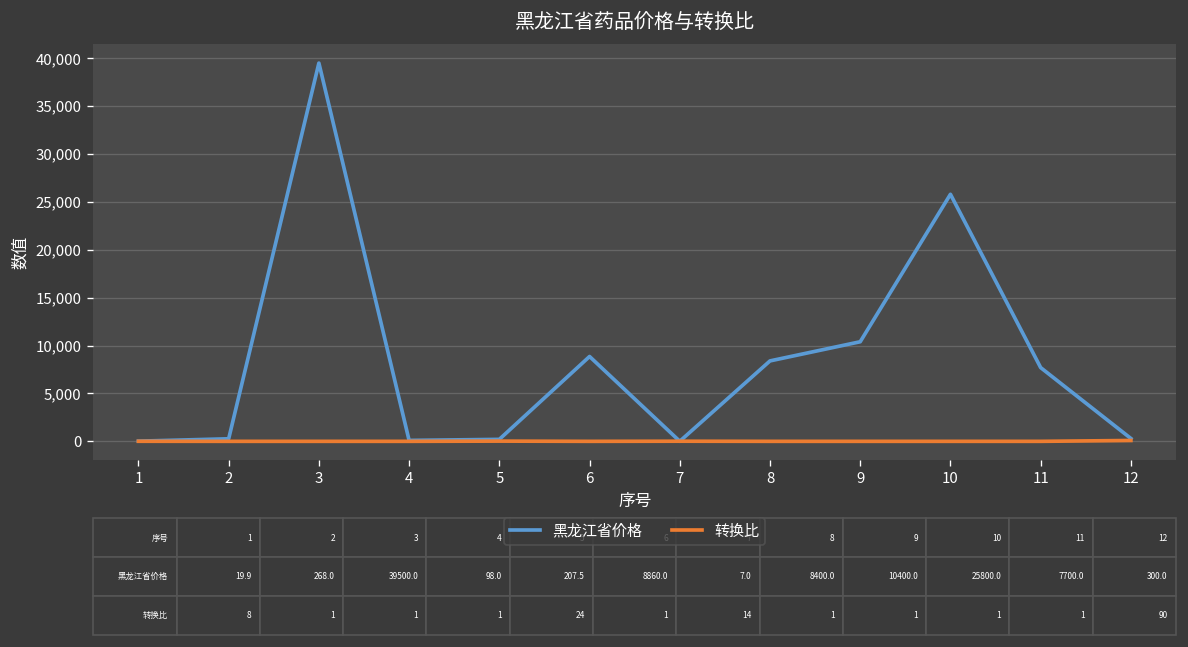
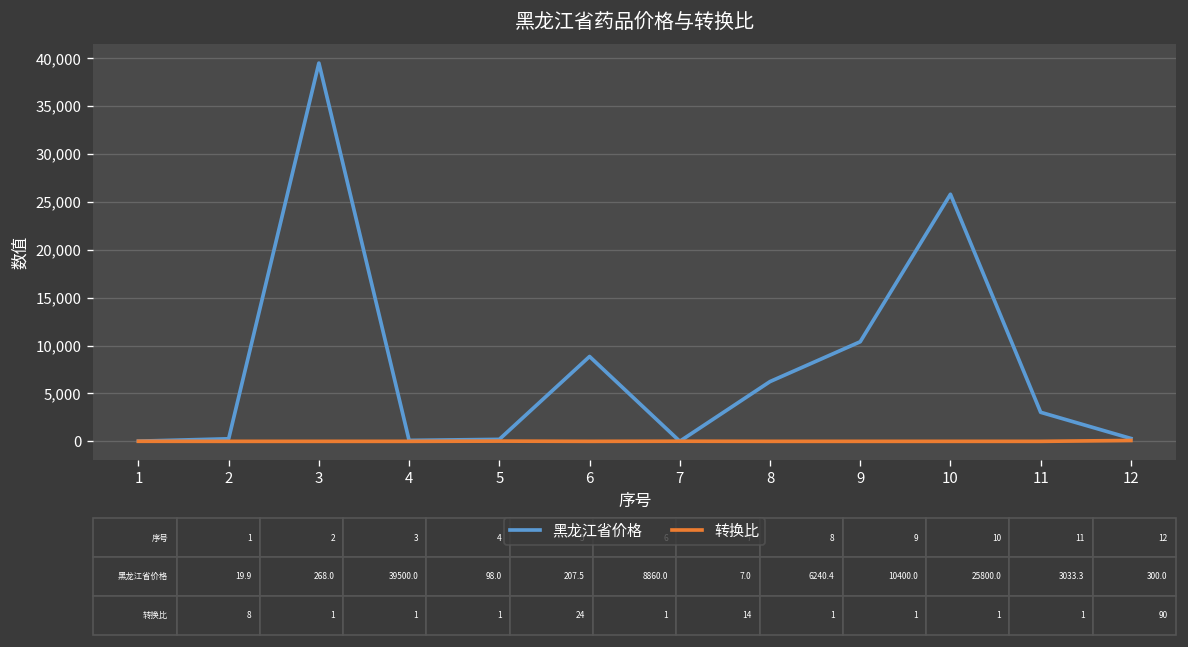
  {
    "黑龙江省价格": {
-     "8": 8400.0,
-     "11": 7700.0
+     "8": 6240.4,
+     "11": 3033.3
    },
    "转换比": {
      "3": 0,
      "6": 0,
      "8": 0,
      "9": 0,
      "10": 0,
      "11": 0
    }
  }
